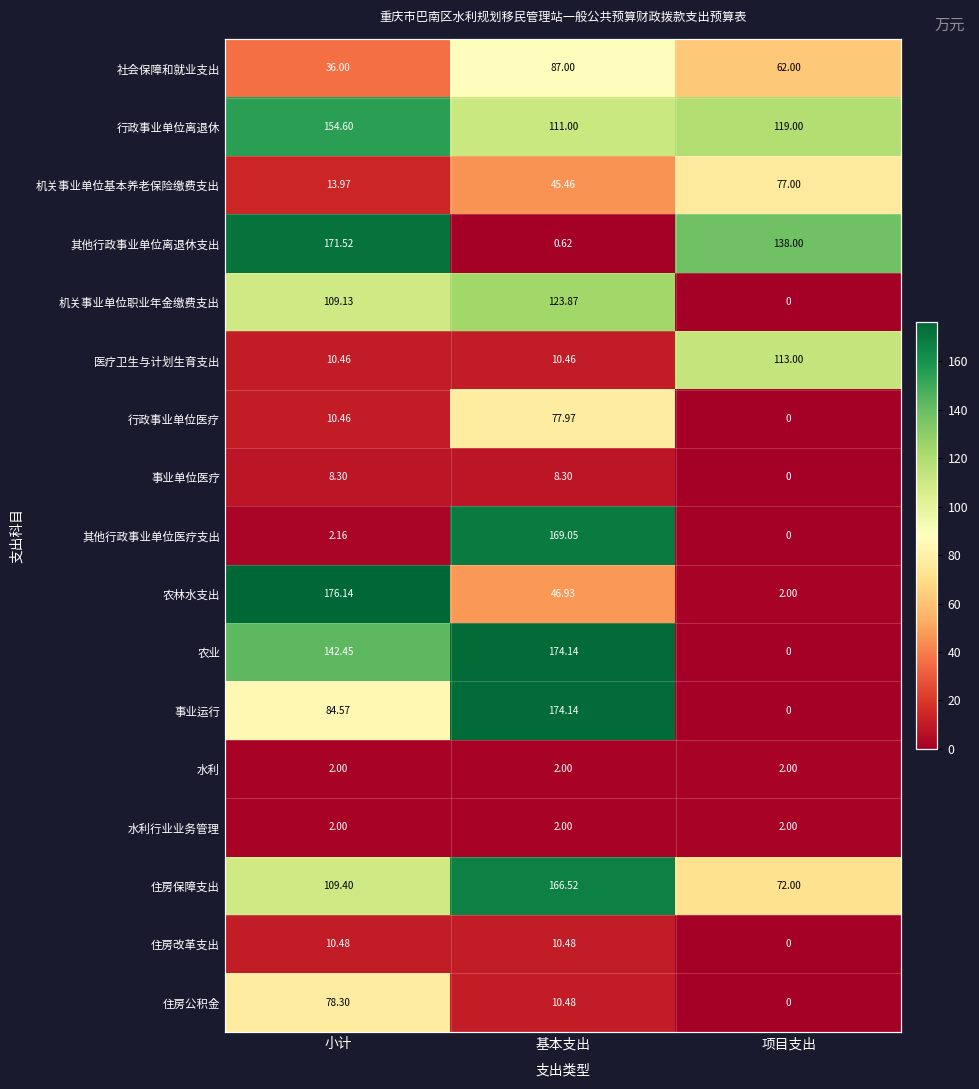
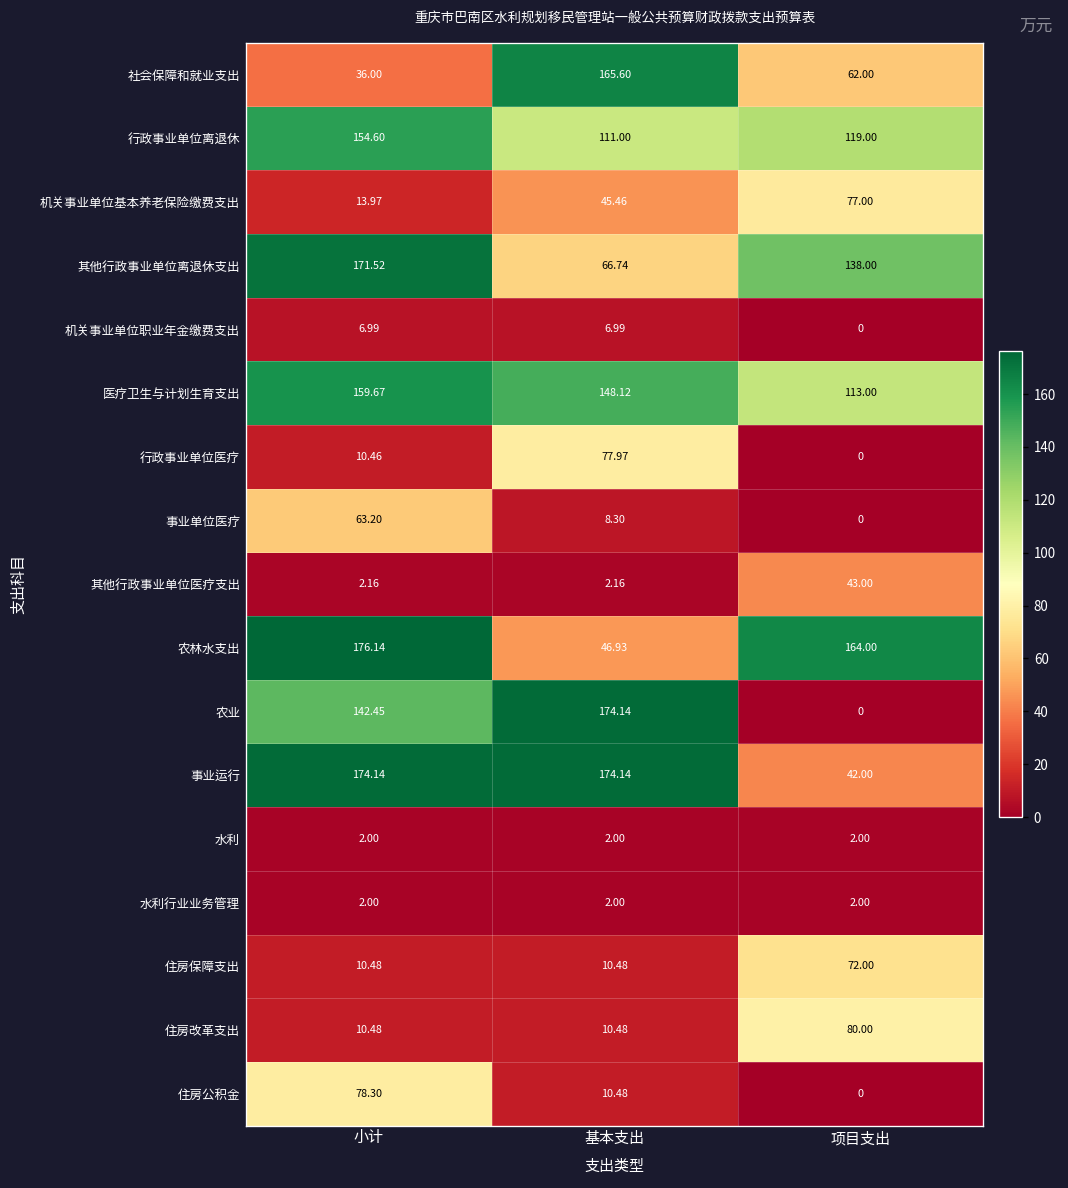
  {
    "社会保障和就业支出": {
      "小计": 36.00,
-     "基本支出": 87.00,
+     "基本支出": 165.60,
      "项目支出": 62.00
    },
    "行政事业单位离退休": {
      "小计": 154.60,
      "基本支出": 111.00,
      "项目支出": 119.00
    },
    "机关事业单位基本养老保险缴费支出": {
      "小计": 13.97,
      "基本支出": 45.46,
      "项目支出": 77.00
    },
    "其他行政事业单位离退休支出": {
      "小计": 171.52,
-     "基本支出": 0.62,
+     "基本支出": 66.74,
      "项目支出": 138.00
    },
    "机关事业单位职业年金缴费支出": {
-     "小计": 109.13,
-     "基本支出": 123.87,
+     "小计": 6.99,
+     "基本支出": 6.99,
      "项目支出": 0
    },
    "医疗卫生与计划生育支出": {
-     "小计": 10.46,
-     "基本支出": 10.46,
+     "小计": 159.67,
+     "基本支出": 148.12,
      "项目支出": 113.00
    },
    "行政事业单位医疗": {
      "小计": 10.46,
      "基本支出": 77.97,
      "项目支出": 0
    },
    "事业单位医疗": {
-     "小计": 8.30,
+     "小计": 63.20,
      "基本支出": 8.30,
      "项目支出": 0
    },
    "其他行政事业单位医疗支出": {
      "小计": 2.16,
-     "基本支出": 169.05,
-     "项目支出": 0
+     "基本支出": 2.16,
+     "项目支出": 43.00
    },
    "农林水支出": {
      "小计": 176.14,
      "基本支出": 46.93,
-     "项目支出": 2.00
+     "项目支出": 164.00
    },
    "农业": {
      "小计": 142.45,
      "基本支出": 174.14,
      "项目支出": 0
    },
    "事业运行": {
-     "小计": 84.57,
+     "小计": 174.14,
      "基本支出": 174.14,
-     "项目支出": 0
+     "项目支出": 42.00
    },
    "水利": {
      "小计": 2.00,
      "基本支出": 2.00,
      "项目支出": 2.00
    },
    "水利行业业务管理": {
      "小计": 2.00,
      "基本支出": 2.00,
      "项目支出": 2.00
    },
    "住房保障支出": {
-     "小计": 109.40,
-     "基本支出": 166.52,
+     "小计": 10.48,
+     "基本支出": 10.48,
      "项目支出": 72.00
    },
    "住房改革支出": {
      "小计": 10.48,
      "基本支出": 10.48,
-     "项目支出": 0
+     "项目支出": 80.00
    },
    "住房公积金": {
      "小计": 78.30,
      "基本支出": 10.48,
      "项目支出": 0
    }
  }
